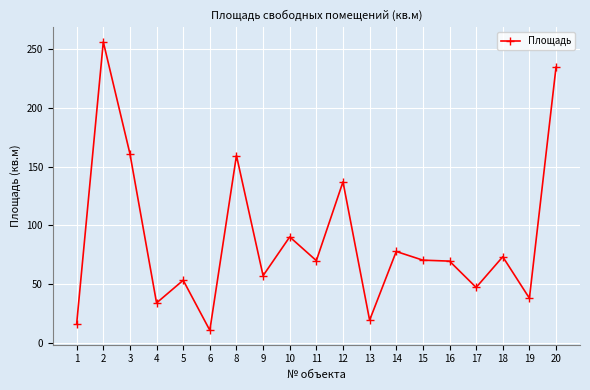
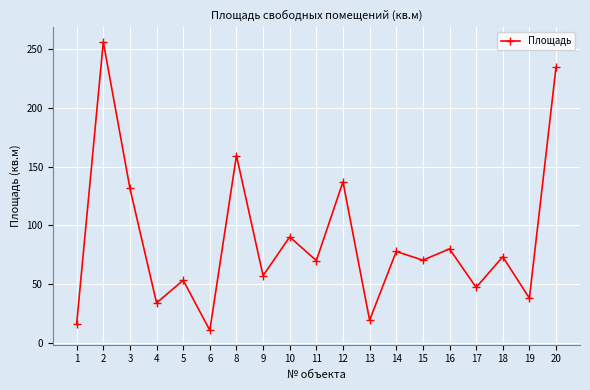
  {
    "1": 16,
    "2": 256,
-   "3": 161,
+   "3": 132,
    "4": 34,
    "5": 53,
    "6": 11,
    "8": 159,
    "9": 57,
    "10": 90,
    "11": 70,
    "12": 137,
    "13": 19,
    "14": 78,
    "15": 70,
-   "16": 70,
+   "16": 80,
    "17": 47,
    "18": 73,
    "19": 38,
    "20": 235
  }
